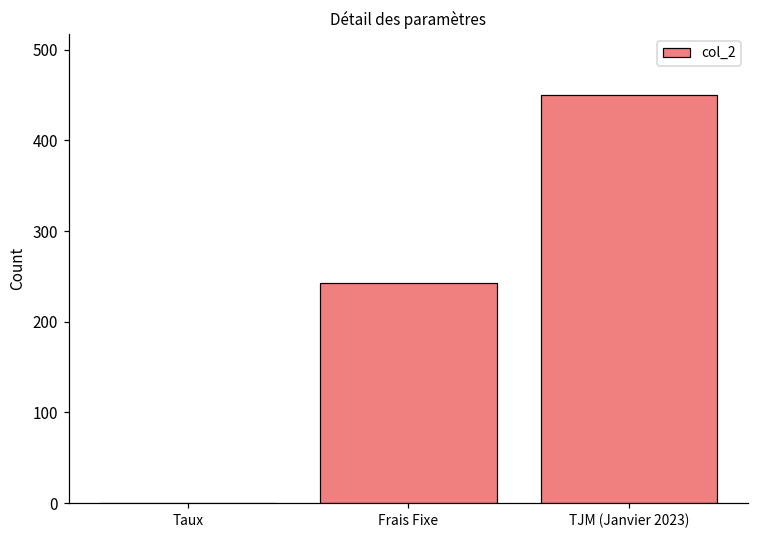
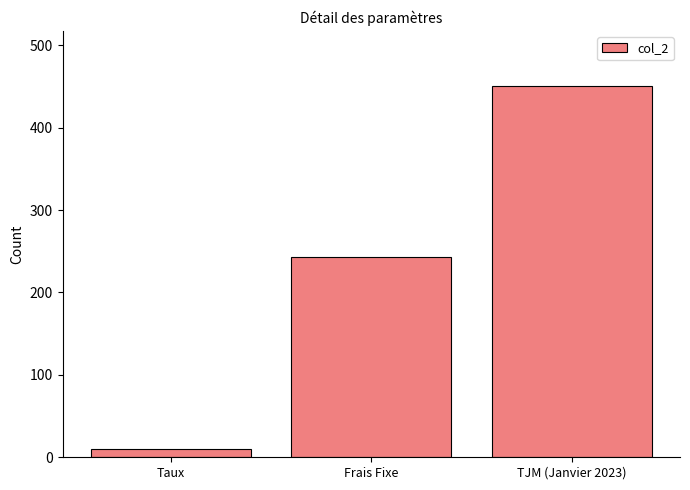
  {
-   "Taux": 0,
+   "Taux": 10,
    "Frais Fixe": 240,
    "TJM (Janvier 2023)": 450
  }
